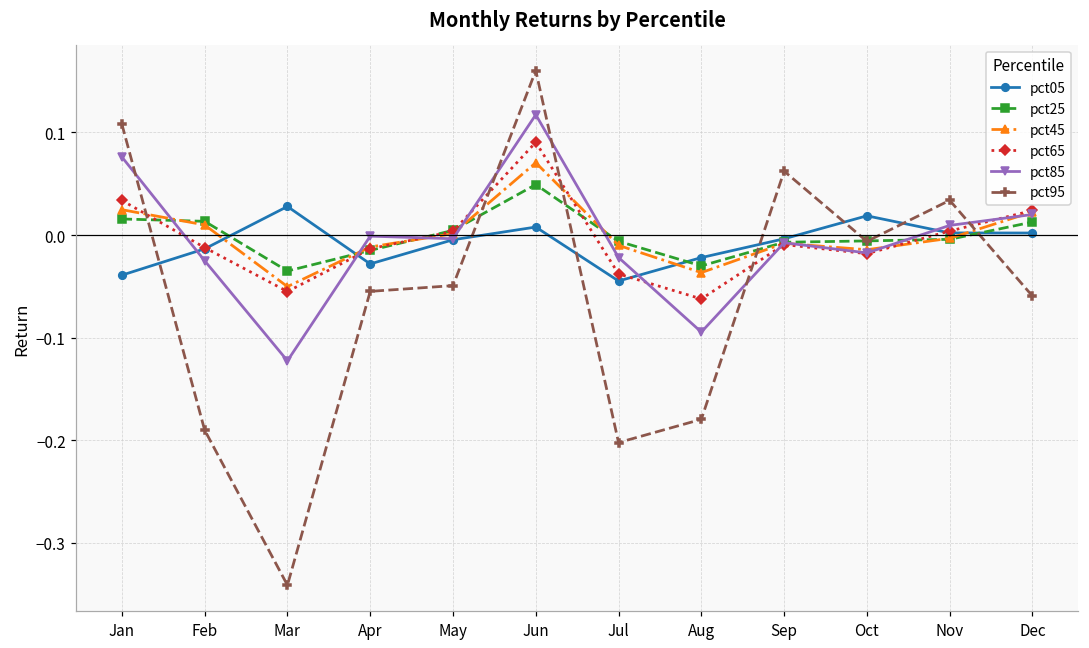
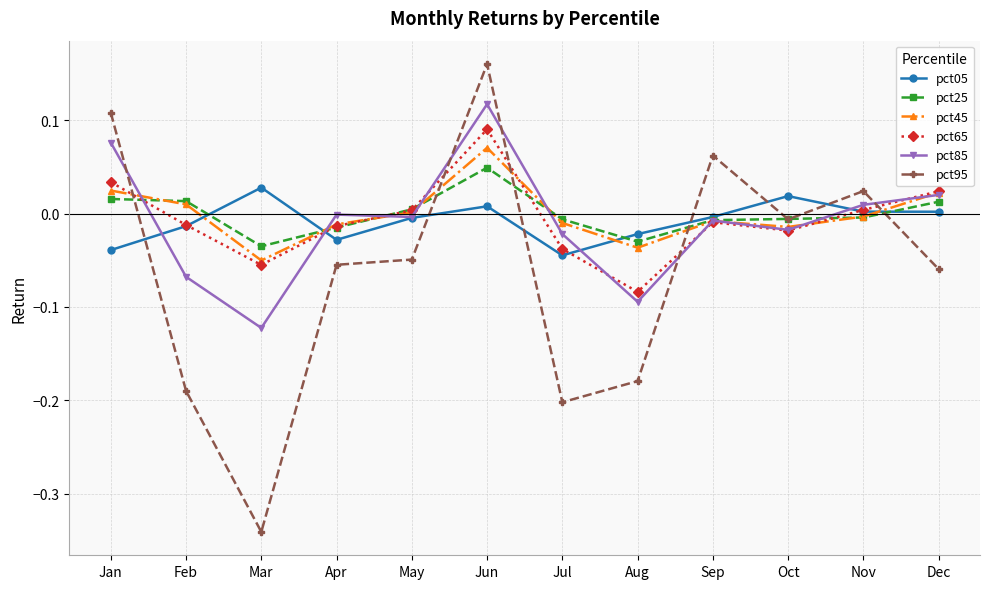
  {
    "pct05": {
      "Jan": -0.04,
      "Mar": 0.03,
      "Apr": -0.03,
      "Jun": 0.01,
      "Jul": -0.04,
      "Aug": -0.02,
      "Sep": 0.00,
      "Oct": 0.02,
      "Dec": 0.00
    },
    "pct25": {
      "Jan": 0.02,
      "Feb": 0.01,
      "Mar": -0.04,
      "Jun": 0.05,
      "Jul": -0.01,
      "Aug": -0.03,
      "Dec": 0.01
    },
    "pct45": {
      "Jan": 0.02,
      "Feb": 0.01,
      "Mar": -0.05,
      "Jun": 0.07,
      "Jul": -0.01,
      "Aug": -0.04,
      "Oct": -0.01
    },
    "pct65": {
      "Jan": 0.03,
      "Mar": -0.06,
      "Jun": 0.09,
      "Jul": -0.04,
-     "Aug": -0.06
+     "Aug": -0.08
    },
    "pct85": {
      "Jan": 0.08,
-     "Feb": -0.03,
+     "Feb": -0.07,
      "Mar": -0.12,
      "Apr": 0.00,
      "Jun": 0.12,
      "Jul": -0.02,
      "Aug": -0.09,
      "Nov": 0.01
    },
    "pct95": {
      "Jan": 0.11,
      "Feb": -0.19,
      "Mar": -0.34,
      "Apr": -0.05,
      "May": -0.05,
      "Jun": 0.16,
      "Jul": -0.20,
      "Aug": -0.18,
      "Sep": 0.06,
-     "Nov": 0.03,
+     "Nov": 0.02,
      "Dec": -0.06
    }
  }
